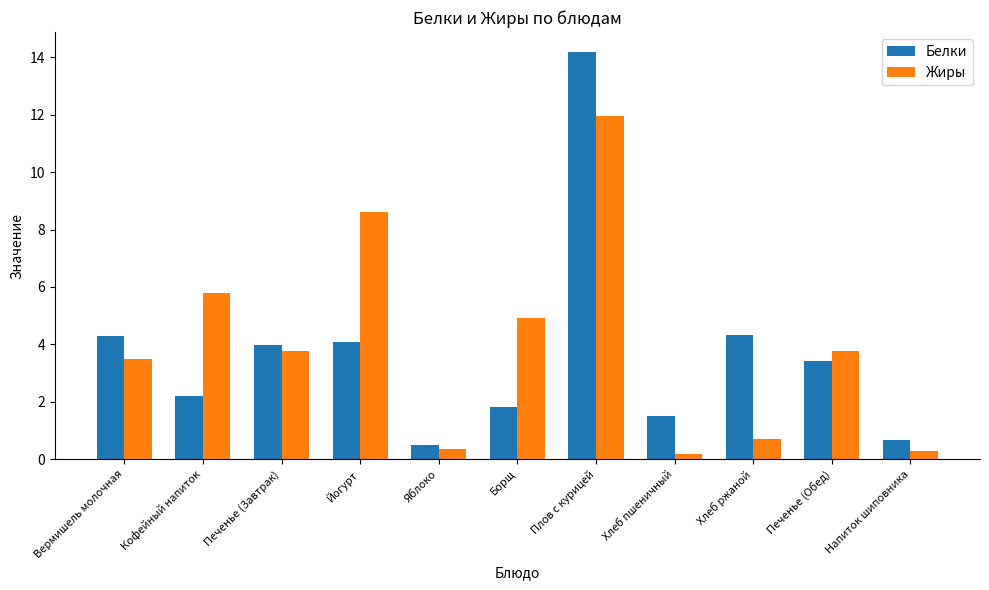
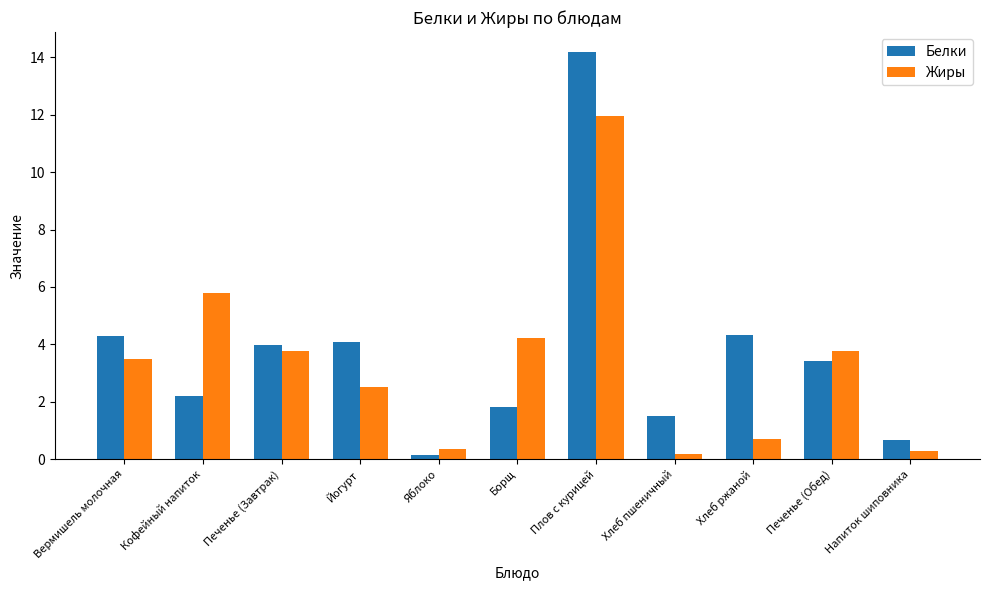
  {
    "Белки": {
      "Вермишель молочная": 4.3,
      "Кофейный напиток": 2.2,
      "Печенье (Завтрак)": 4.0,
      "Йогурт": 4.1,
-     "Яблоко": 0.5,
+     "Яблоко": 0.2,
      "Борщ": 1.8,
      "Плов с курицей": 14.2,
      "Хлеб пшеничный": 1.5,
      "Хлеб ржаной": 4.3,
      "Печенье (Обед)": 3.4,
      "Напиток шиповника": 0.7
    },
    "Жиры": {
      "Вермишель молочная": 3.5,
      "Кофейный напиток": 5.8,
      "Печенье (Завтрак)": 3.8,
-     "Йогурт": 8.6,
+     "Йогурт": 2.5,
      "Яблоко": 0.4,
-     "Борщ": 4.9,
+     "Борщ": 4.2,
      "Плов с курицей": 12.0,
      "Хлеб пшеничный": 0.2,
      "Хлеб ржаной": 0.7,
      "Печенье (Обед)": 3.8,
      "Напиток шиповника": 0.3
    }
  }
